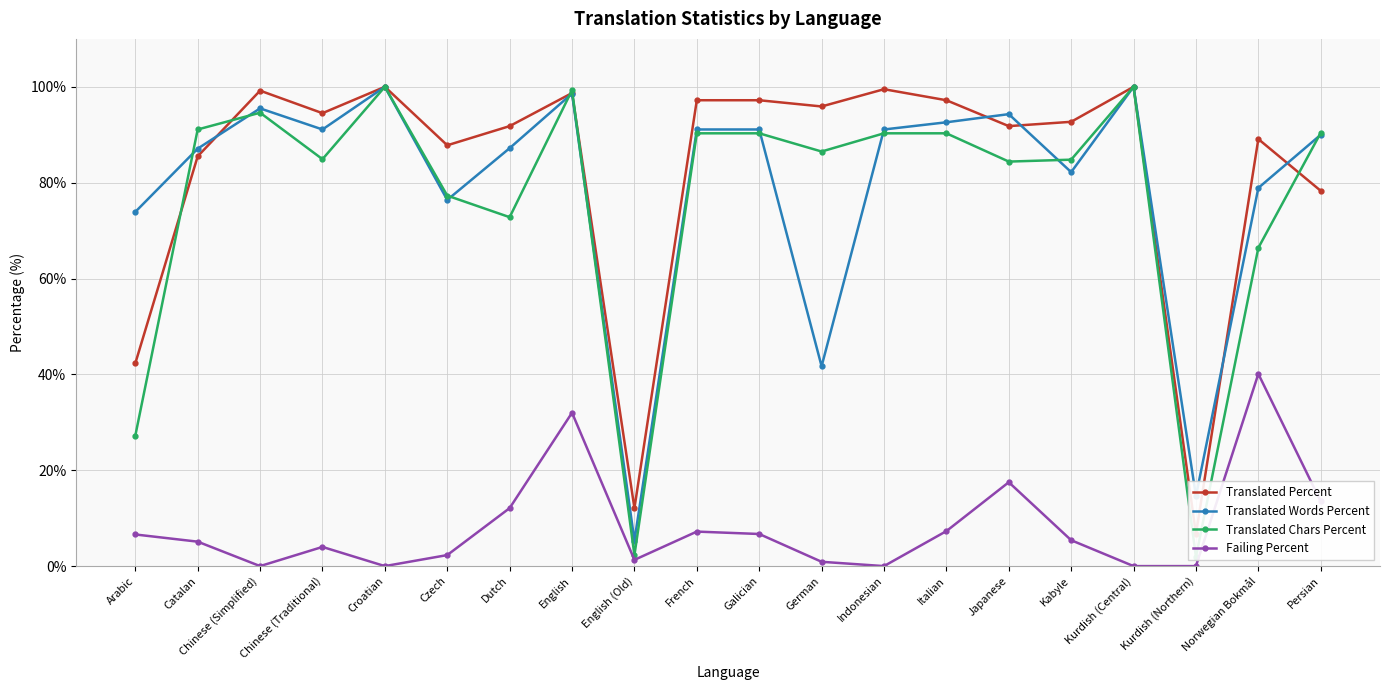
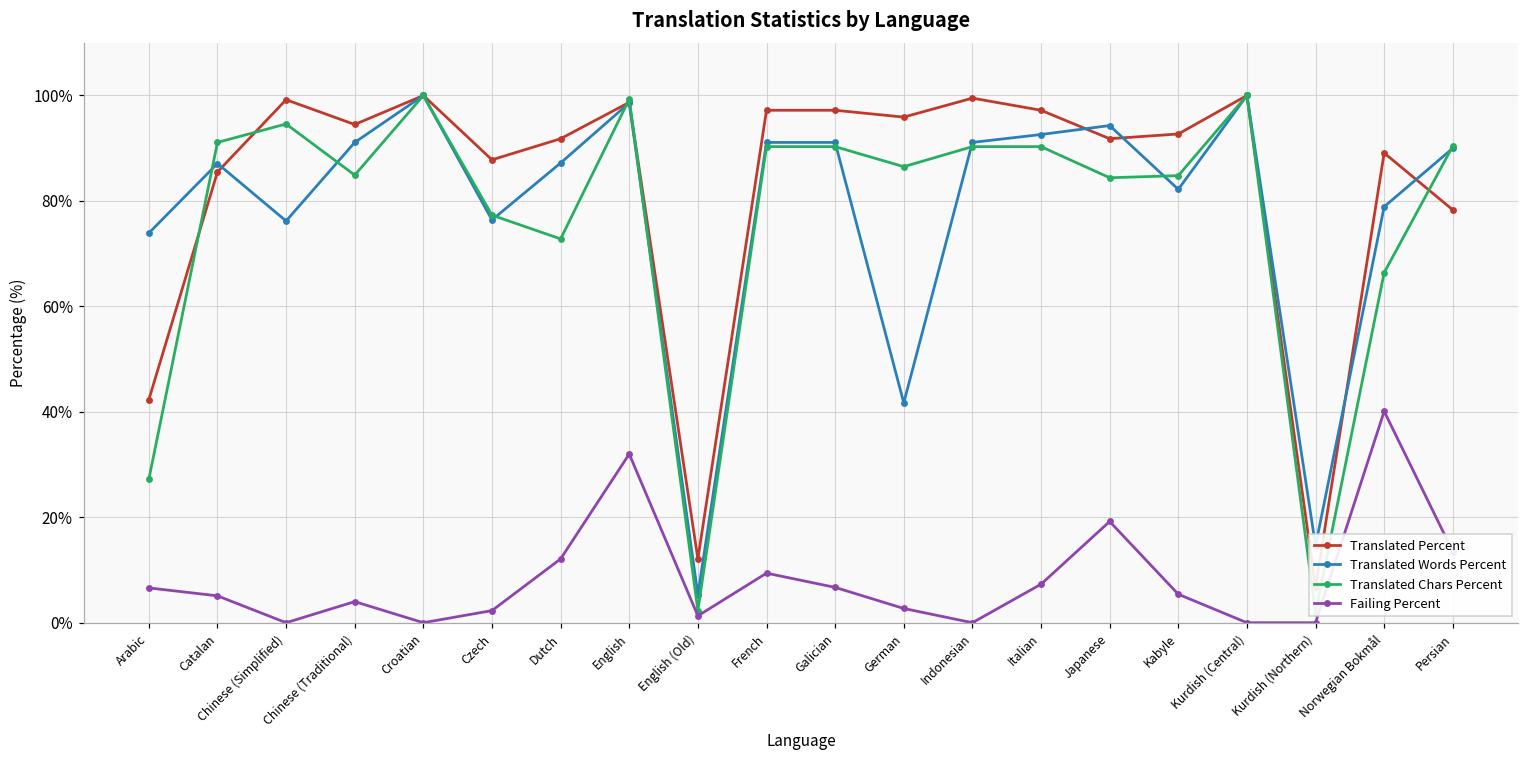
  {
    "Translated Percent": {
      "Arabic": "42%",
      "Catalan": "86%",
      "Chinese (Simplified)": "99%",
      "Chinese (Traditional)": "95%",
      "Czech": "88%",
      "Dutch": "92%",
      "English (Old)": "12%",
      "French": "97%",
      "Galician": "97%",
      "German": "96%",
      "Indonesian": "100%",
      "Italian": "97%",
      "Japanese": "92%",
      "Kabyle": "93%",
      "Norwegian Bokmål": "89%",
      "Persian": "78%"
    },
    "Translated Words Percent": {
      "Arabic": "74%",
      "Catalan": "87%",
-     "Chinese (Simplified)": "96%",
+     "Chinese (Simplified)": "76%",
      "Chinese (Traditional)": "91%",
      "Czech": "76%",
      "Dutch": "87%",
      "English (Old)": "5%",
      "French": "91%",
      "Galician": "91%",
      "German": "42%",
      "Indonesian": "91%",
      "Italian": "93%",
      "Japanese": "94%",
      "Kabyle": "82%",
      "Norwegian Bokmål": "79%"
    },
    "Translated Chars Percent": {
      "Arabic": "27%",
      "Catalan": "91%",
      "Chinese (Simplified)": "95%",
      "Chinese (Traditional)": "85%",
      "Czech": "77%",
      "Dutch": "73%",
      "English": "99%",
      "English (Old)": "2%",
      "French": "90%",
      "Galician": "90%",
      "German": "87%",
      "Indonesian": "90%",
      "Italian": "90%",
      "Japanese": "84%",
      "Kabyle": "85%",
      "Norwegian Bokmål": "66%"
    },
    "Failing Percent": {
      "Arabic": "7%",
      "Catalan": "5%",
      "Chinese (Simplified)": "0%",
      "Chinese (Traditional)": "4%",
      "Croatian": "0%",
      "Czech": "2%",
      "Dutch": "12%",
      "English": "32%",
      "English (Old)": "1%",
-     "French": "7%",
+     "French": "9%",
      "Galician": "7%",
-     "German": "1%",
+     "German": "3%",
      "Indonesian": "0%",
      "Italian": "7%",
-     "Japanese": "18%",
+     "Japanese": "19%",
      "Kabyle": "5%",
      "Kurdish (Central)": "0%",
      "Kurdish (Northern)": "0%",
      "Norwegian Bokmål": "40%"
    }
  }
